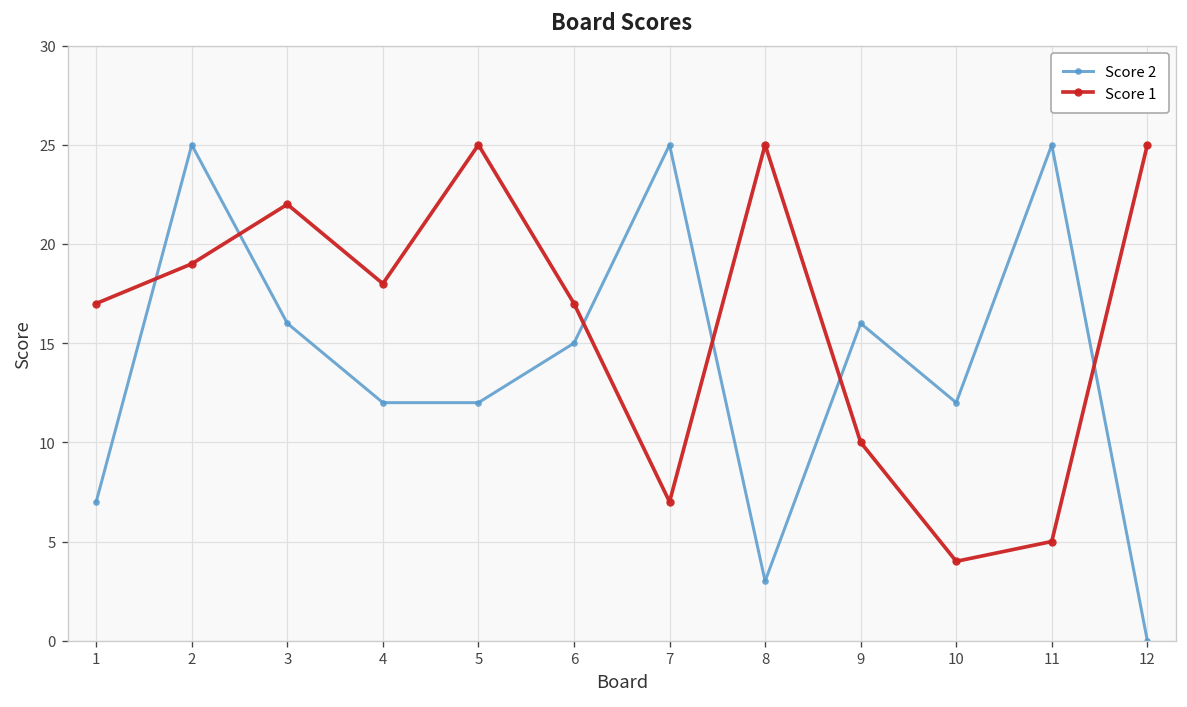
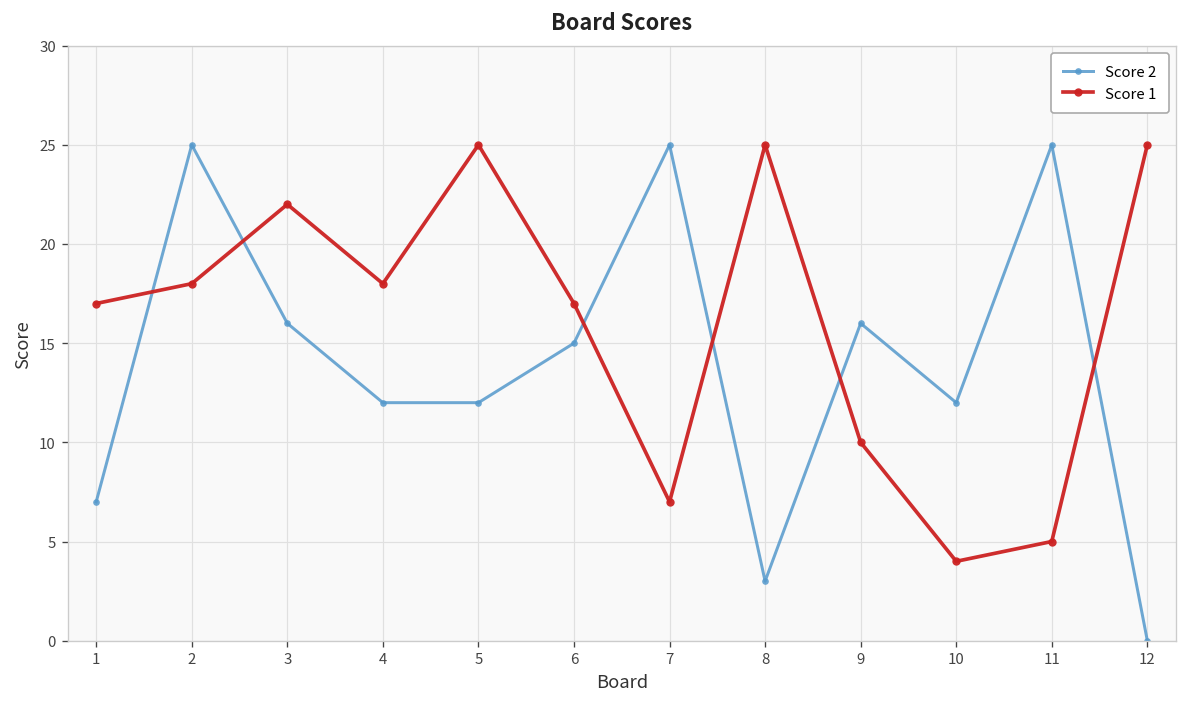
  {
    "Score 2": {
      "1": 7,
      "2": 25,
      "3": 16,
      "4": 12,
      "5": 12,
      "6": 15,
      "7": 25,
      "8": 3,
      "9": 16,
      "10": 12,
      "11": 25,
      "12": 0
    },
    "Score 1": {
      "1": 17,
-     "2": 19,
+     "2": 18,
      "3": 22,
      "4": 18,
      "5": 25,
      "6": 17,
      "7": 7,
      "8": 25,
      "9": 10,
      "10": 4,
      "11": 5,
      "12": 25
    }
  }
